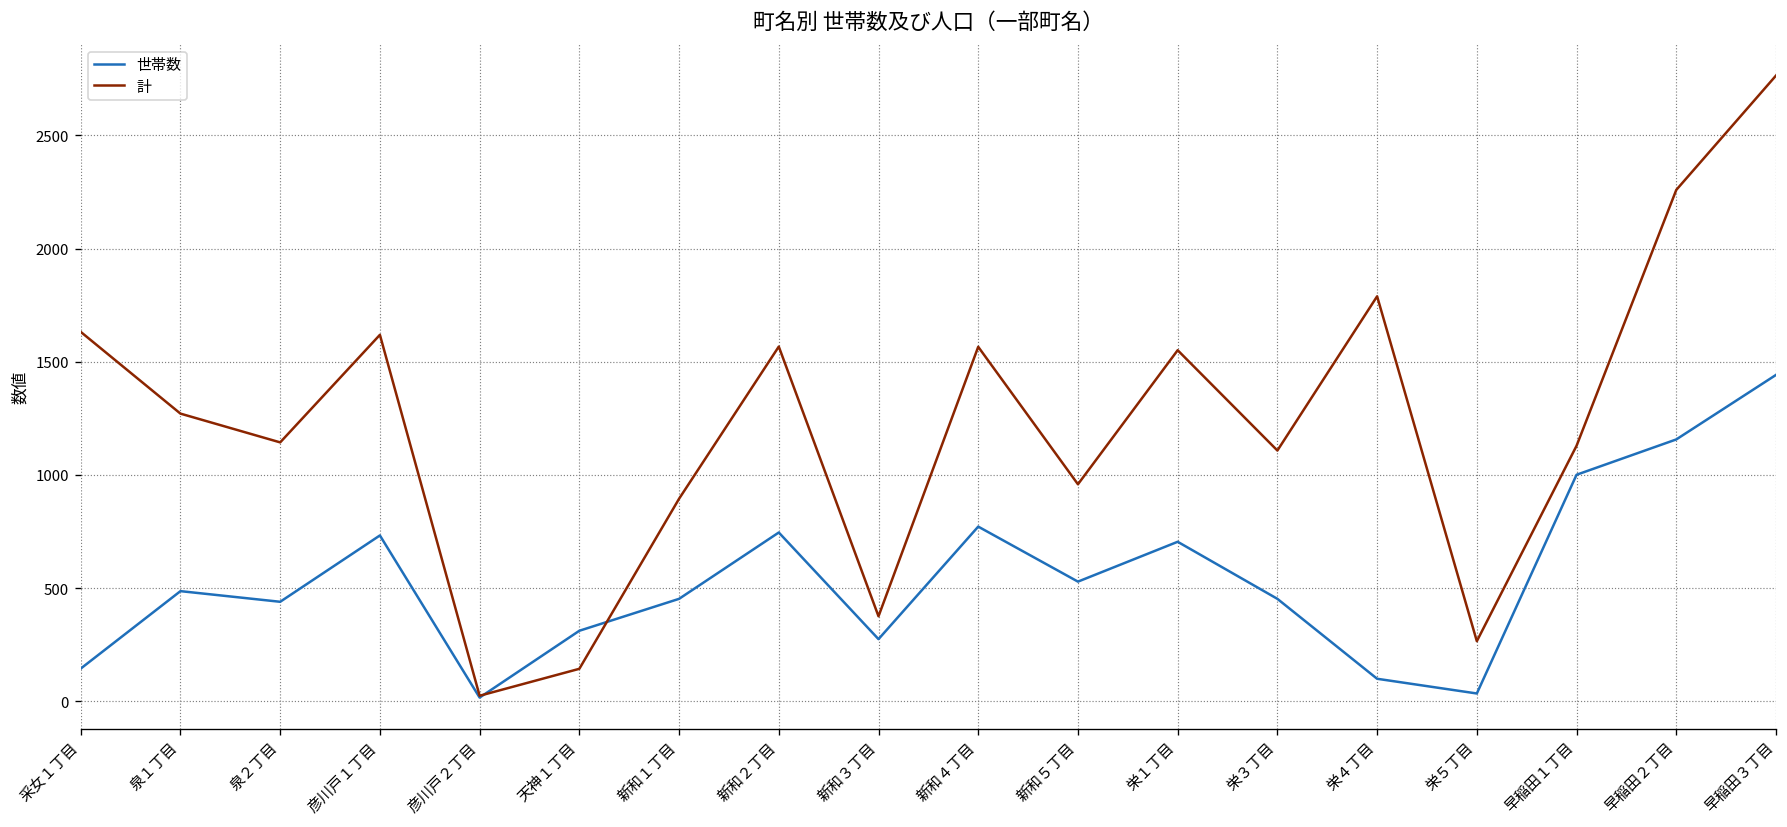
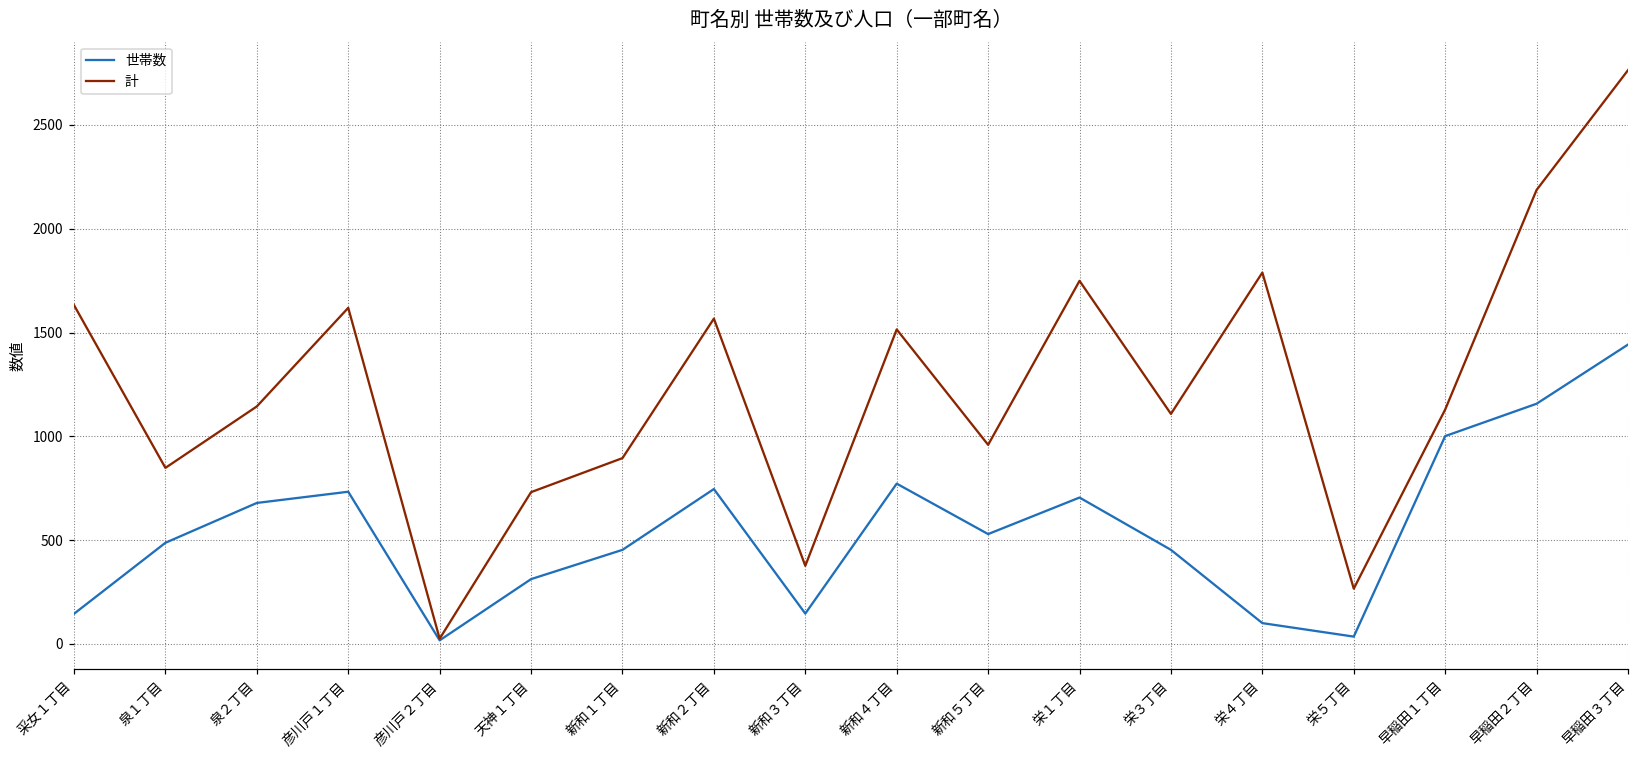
  {
    "世帯数": {
      "采女１丁目": 150,
      "泉１丁目": 490,
-     "泉２丁目": 440,
+     "泉２丁目": 680,
      "彦川戸１丁目": 730,
      "天神１丁目": 310,
      "新和１丁目": 450,
      "新和２丁目": 750,
-     "新和３丁目": 280,
+     "新和３丁目": 150,
      "新和４丁目": 770,
      "新和５丁目": 530,
      "栄１丁目": 710,
      "栄３丁目": 450,
      "栄４丁目": 100,
      "栄５丁目": 40,
      "早稲田１丁目": 1000,
      "早稲田２丁目": 1160,
      "早稲田３丁目": 1440
    },
    "計": {
      "采女１丁目": 1630,
-     "泉１丁目": 1270,
+     "泉１丁目": 850,
      "泉２丁目": 1140,
      "彦川戸１丁目": 1620,
-     "天神１丁目": 140,
+     "天神１丁目": 730,
      "新和１丁目": 900,
      "新和２丁目": 1570,
      "新和３丁目": 380,
-     "新和４丁目": 1570,
+     "新和４丁目": 1520,
      "新和５丁目": 960,
-     "栄１丁目": 1550,
+     "栄１丁目": 1750,
      "栄３丁目": 1110,
      "栄４丁目": 1790,
      "栄５丁目": 270,
      "早稲田１丁目": 1130,
-     "早稲田２丁目": 2260,
+     "早稲田２丁目": 2190,
      "早稲田３丁目": 2760
    }
  }
